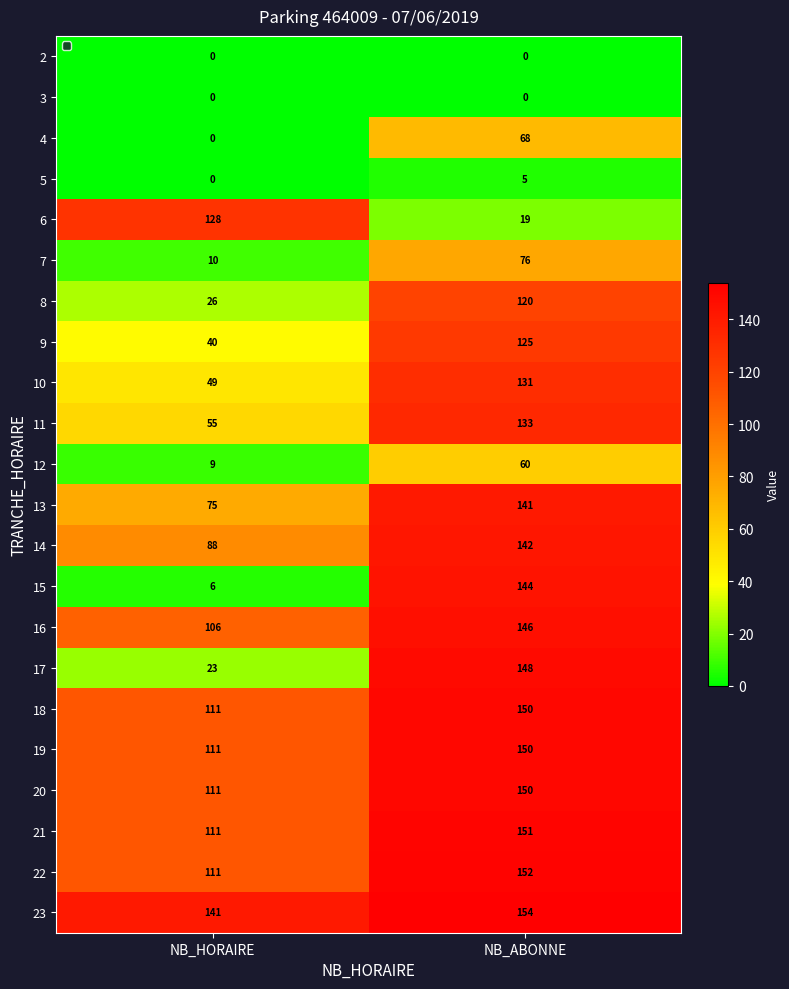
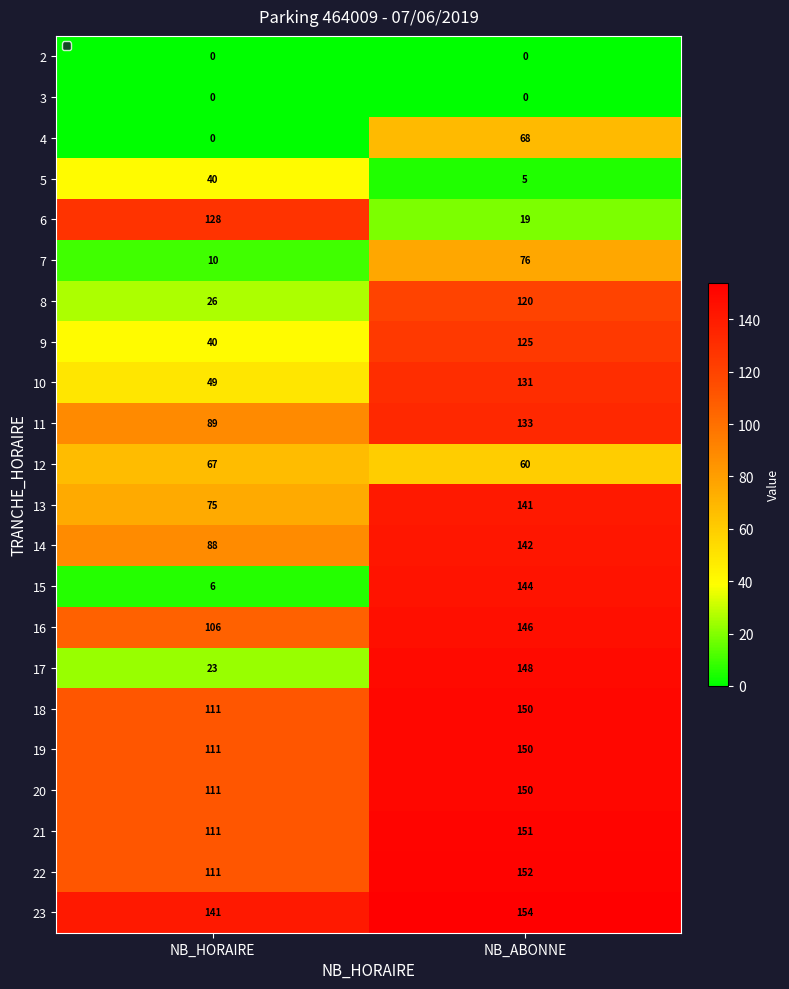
  {
    "2": {
      "NB_HORAIRE": 0,
      "NB_ABONNE": 0
    },
    "3": {
      "NB_HORAIRE": 0,
      "NB_ABONNE": 0
    },
    "4": {
      "NB_HORAIRE": 0,
      "NB_ABONNE": 68
    },
    "5": {
-     "NB_HORAIRE": 0,
+     "NB_HORAIRE": 40,
      "NB_ABONNE": 5
    },
    "6": {
      "NB_HORAIRE": 128,
      "NB_ABONNE": 19
    },
    "7": {
      "NB_HORAIRE": 10,
      "NB_ABONNE": 76
    },
    "8": {
      "NB_HORAIRE": 26,
      "NB_ABONNE": 120
    },
    "9": {
      "NB_HORAIRE": 40,
      "NB_ABONNE": 125
    },
    "10": {
      "NB_HORAIRE": 49,
      "NB_ABONNE": 131
    },
    "11": {
-     "NB_HORAIRE": 55,
+     "NB_HORAIRE": 89,
      "NB_ABONNE": 133
    },
    "12": {
-     "NB_HORAIRE": 9,
+     "NB_HORAIRE": 67,
      "NB_ABONNE": 60
    },
    "13": {
      "NB_HORAIRE": 75,
      "NB_ABONNE": 141
    },
    "14": {
      "NB_HORAIRE": 88,
      "NB_ABONNE": 142
    },
    "15": {
      "NB_HORAIRE": 6,
      "NB_ABONNE": 144
    },
    "16": {
      "NB_HORAIRE": 106,
      "NB_ABONNE": 146
    },
    "17": {
      "NB_HORAIRE": 23,
      "NB_ABONNE": 148
    },
    "18": {
      "NB_HORAIRE": 111,
      "NB_ABONNE": 150
    },
    "19": {
      "NB_HORAIRE": 111,
      "NB_ABONNE": 150
    },
    "20": {
      "NB_HORAIRE": 111,
      "NB_ABONNE": 150
    },
    "21": {
      "NB_HORAIRE": 111,
      "NB_ABONNE": 151
    },
    "22": {
      "NB_HORAIRE": 111,
      "NB_ABONNE": 152
    },
    "23": {
      "NB_HORAIRE": 141,
      "NB_ABONNE": 154
    }
  }
